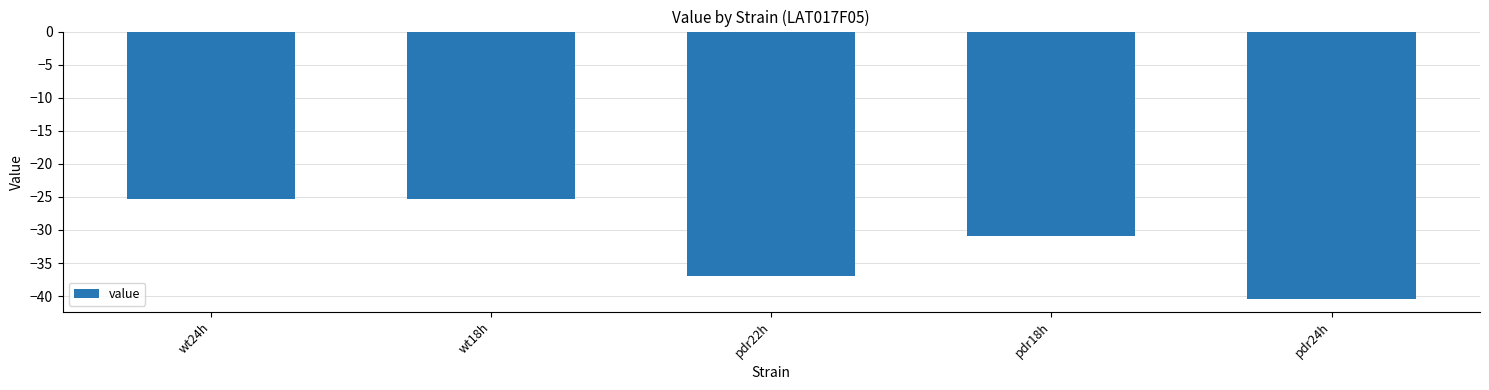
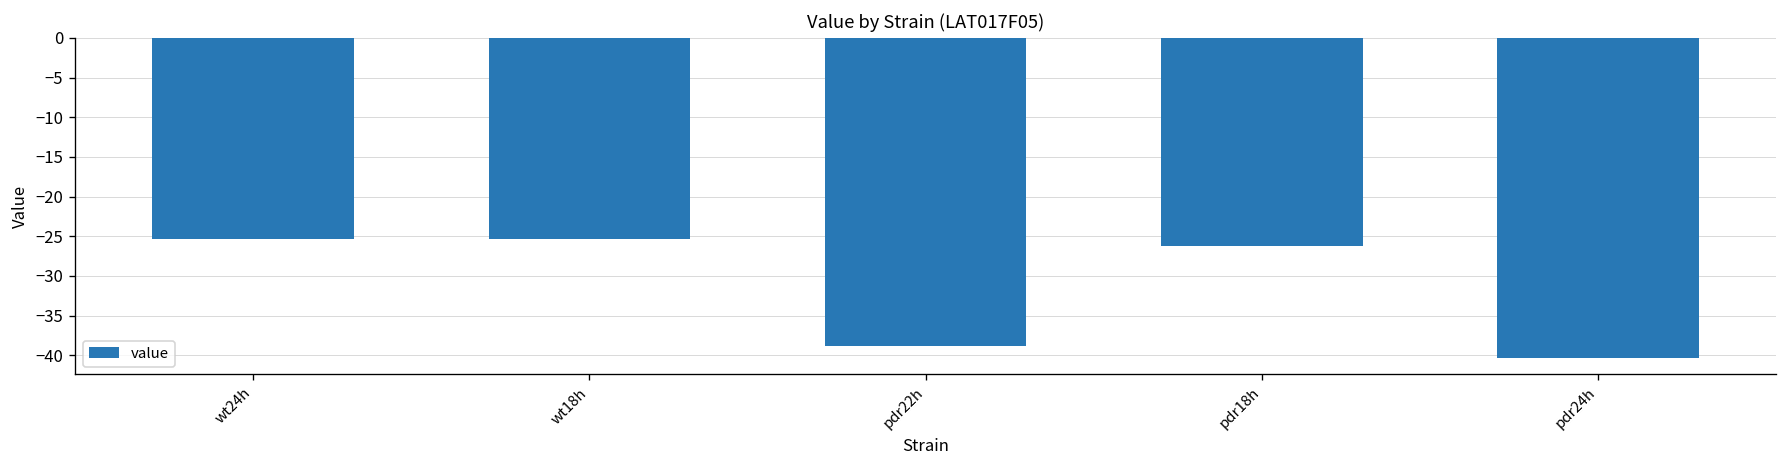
  {
    "wt24h": -25,
    "wt18h": -25,
-   "pdr22h": -37,
-   "pdr18h": -31,
+   "pdr22h": -39,
+   "pdr18h": -26,
    "pdr24h": -40
  }
